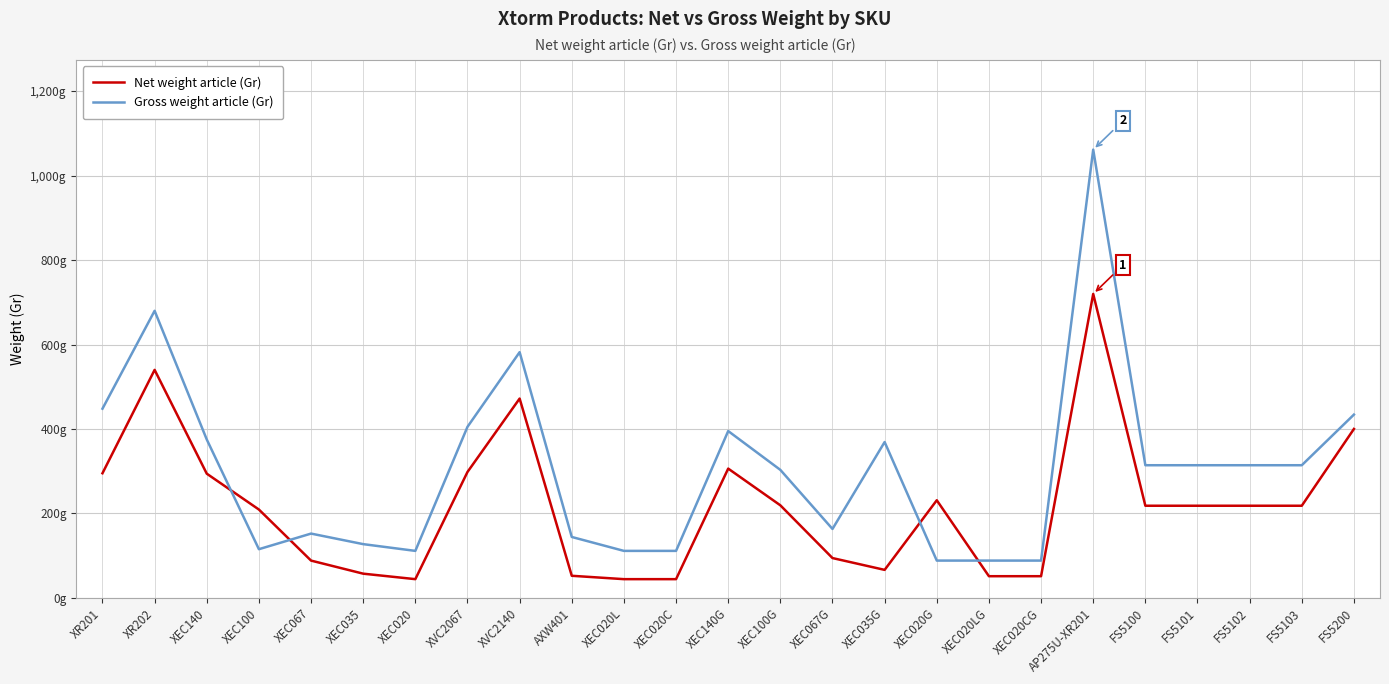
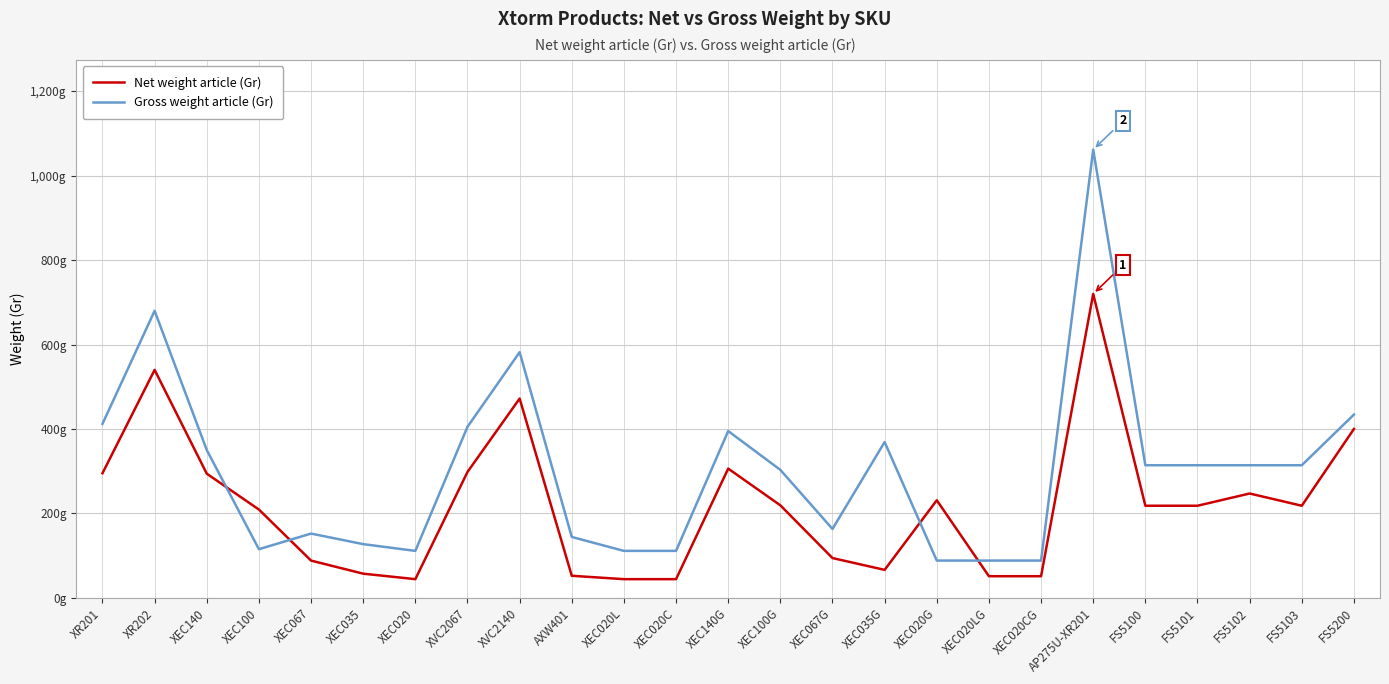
  {
    "Net weight article (Gr)": {
      "XR201": "300g",
      "XR202": "540g",
      "XEC140": "290g",
      "XEC100": "210g",
      "XEC067": "90g",
      "XEC035": "60g",
      "XEC020": "40g",
      "XVC2067": "300g",
      "XVC2140": "470g",
      "AXW401": "50g",
      "XEC020L": "40g",
      "XEC020C": "40g",
      "XEC140G": "310g",
      "XEC100G": "220g",
      "XEC067G": "90g",
      "XEC035G": "70g",
      "XEC020G": "230g",
      "XEC020LG": "50g",
      "XEC020CG": "50g",
      "FS5100": "220g",
      "FS5101": "220g",
-     "FS5102": "220g",
+     "FS5102": "250g",
      "FS5103": "220g",
      "FS5200": "400g"
    },
    "Gross weight article (Gr)": {
-     "XR201": "450g",
+     "XR201": "410g",
      "XR202": "680g",
-     "XEC140": "380g",
+     "XEC140": "350g",
      "XEC100": "120g",
      "XEC067": "150g",
      "XEC035": "130g",
      "XEC020": "110g",
      "XVC2067": "410g",
      "XVC2140": "580g",
      "AXW401": "140g",
      "XEC020L": "110g",
      "XEC020C": "110g",
      "XEC140G": "400g",
      "XEC100G": "300g",
      "XEC067G": "160g",
      "XEC035G": "370g",
      "XEC020G": "90g",
      "XEC020LG": "90g",
      "XEC020CG": "90g",
      "FS5100": "310g",
      "FS5101": "310g",
      "FS5102": "310g",
      "FS5103": "310g",
      "FS5200": "430g"
    }
  }
